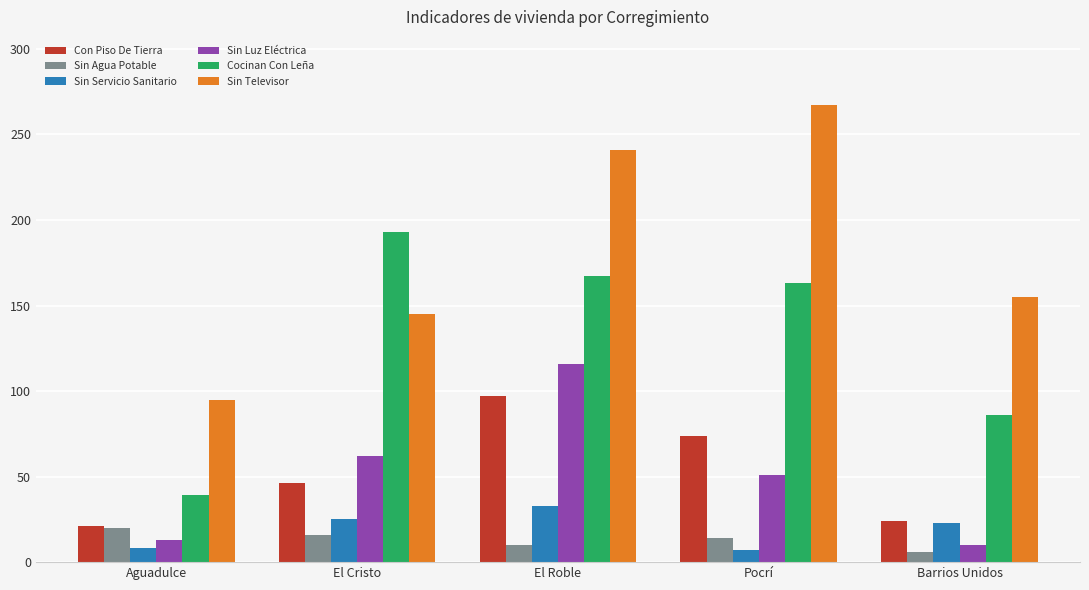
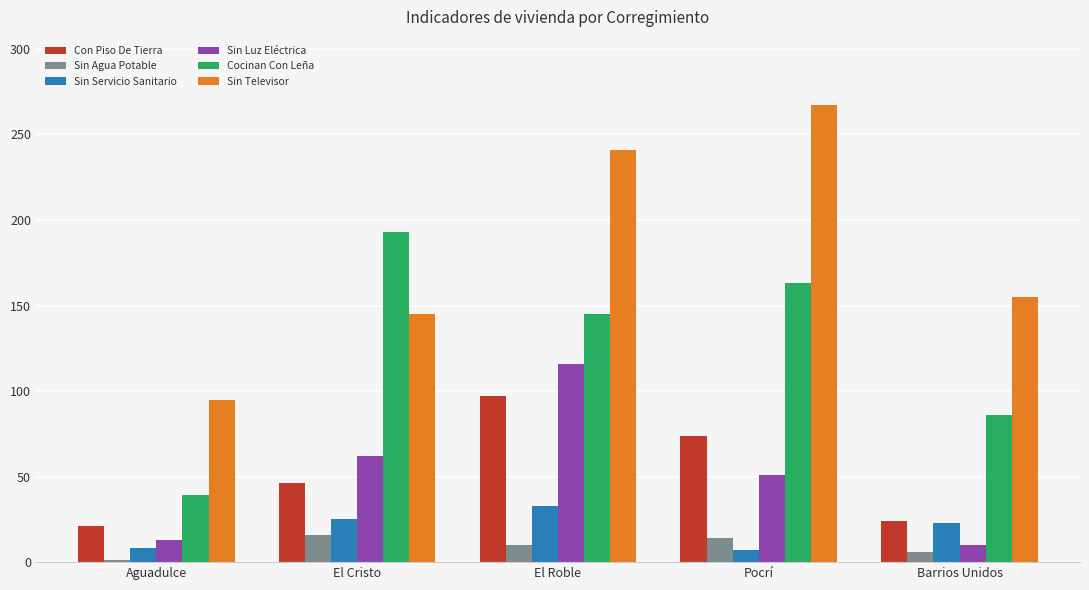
  {
    "Con Piso De Tierra": {
      "Aguadulce": 21,
      "El Cristo": 46,
      "El Roble": 97,
      "Pocrí": 74,
      "Barrios Unidos": 24
    },
    "Sin Agua Potable": {
-     "Aguadulce": 20,
+     "Aguadulce": 1,
      "El Cristo": 16,
      "El Roble": 10,
      "Pocrí": 14,
      "Barrios Unidos": 6
    },
    "Sin Servicio Sanitario": {
      "Aguadulce": 8,
      "El Cristo": 25,
      "El Roble": 33,
      "Pocrí": 7,
      "Barrios Unidos": 23
    },
    "Sin Luz Eléctrica": {
      "Aguadulce": 13,
      "El Cristo": 62,
      "El Roble": 116,
      "Pocrí": 51,
      "Barrios Unidos": 10
    },
    "Cocinan Con Leña": {
      "Aguadulce": 39,
      "El Cristo": 193,
-     "El Roble": 167,
+     "El Roble": 145,
      "Pocrí": 163,
      "Barrios Unidos": 86
    },
    "Sin Televisor": {
      "Aguadulce": 95,
      "El Cristo": 145,
      "El Roble": 241,
      "Pocrí": 267,
      "Barrios Unidos": 155
    }
  }
